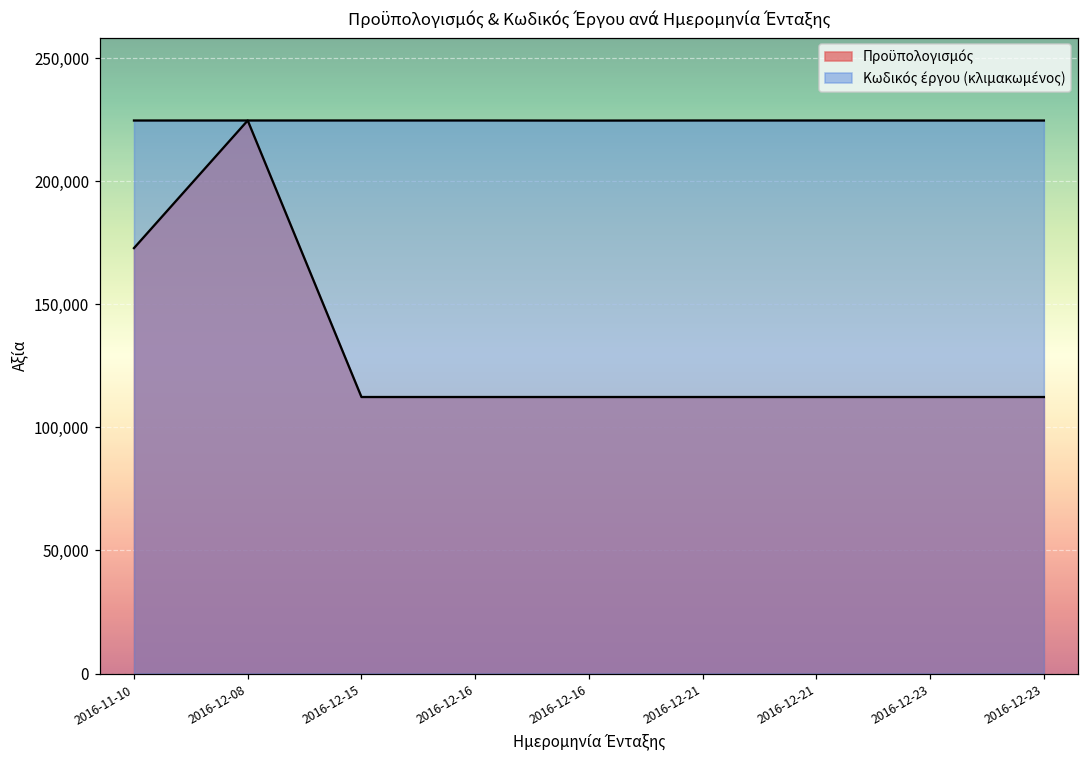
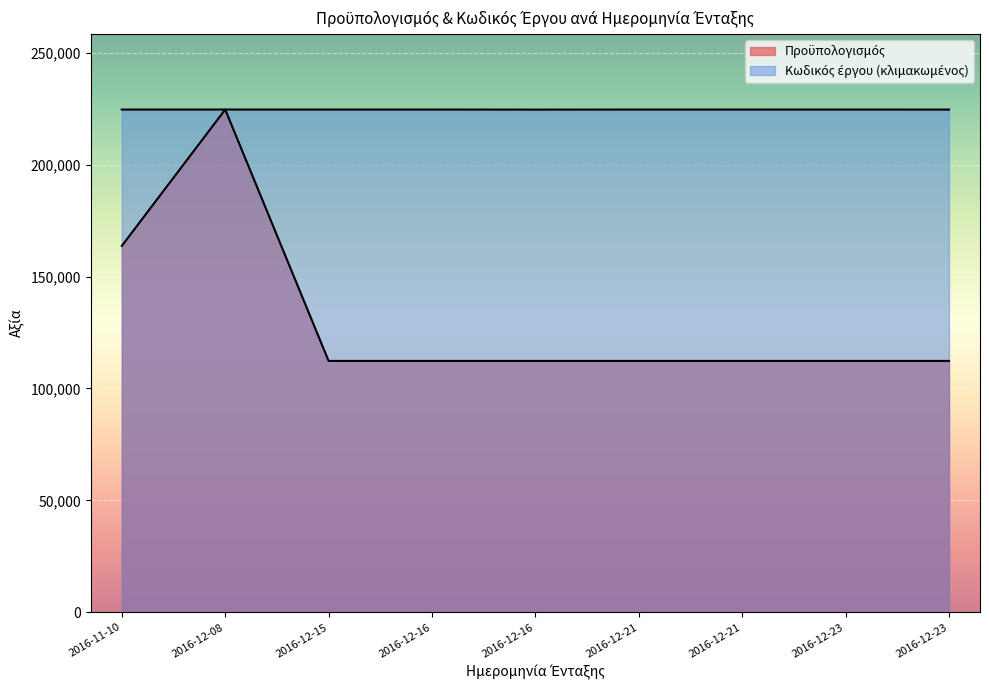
  {
    "Προϋπολογισμός": {
-     "2016-11-10": "173,000",
+     "2016-11-10": "164,000",
      "2016-12-15": "112,000"
    },
    "Κωδικός έργου (κλιμακωμένος)": {
      "2016-11-10": "225,000",
      "2016-12-15": "225,000"
    }
  }
